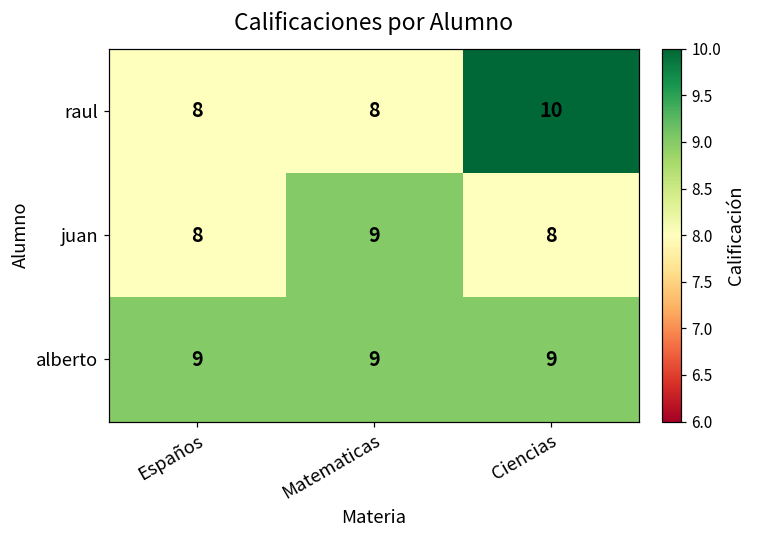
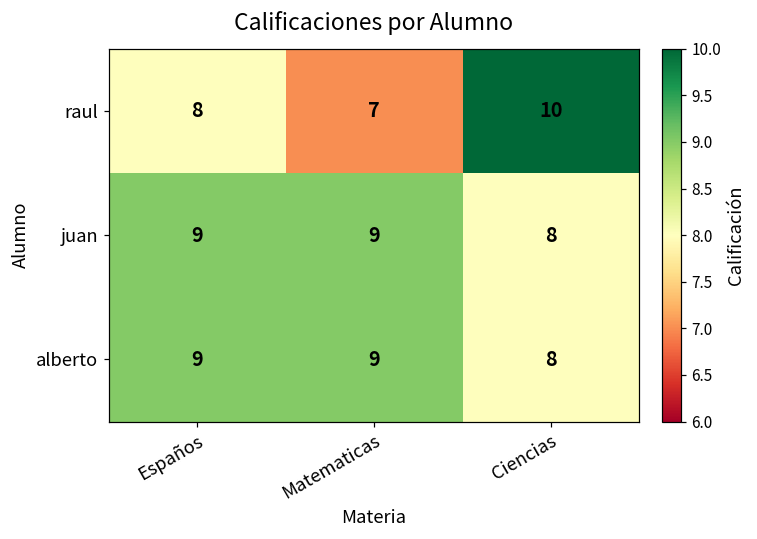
  {
    "raul": {
      "Españos": 8,
-     "Matematicas": 8,
+     "Matematicas": 7,
      "Ciencias": 10
    },
    "juan": {
-     "Españos": 8,
+     "Españos": 9,
      "Matematicas": 9,
      "Ciencias": 8
    },
    "alberto": {
      "Españos": 9,
      "Matematicas": 9,
-     "Ciencias": 9
+     "Ciencias": 8
    }
  }
